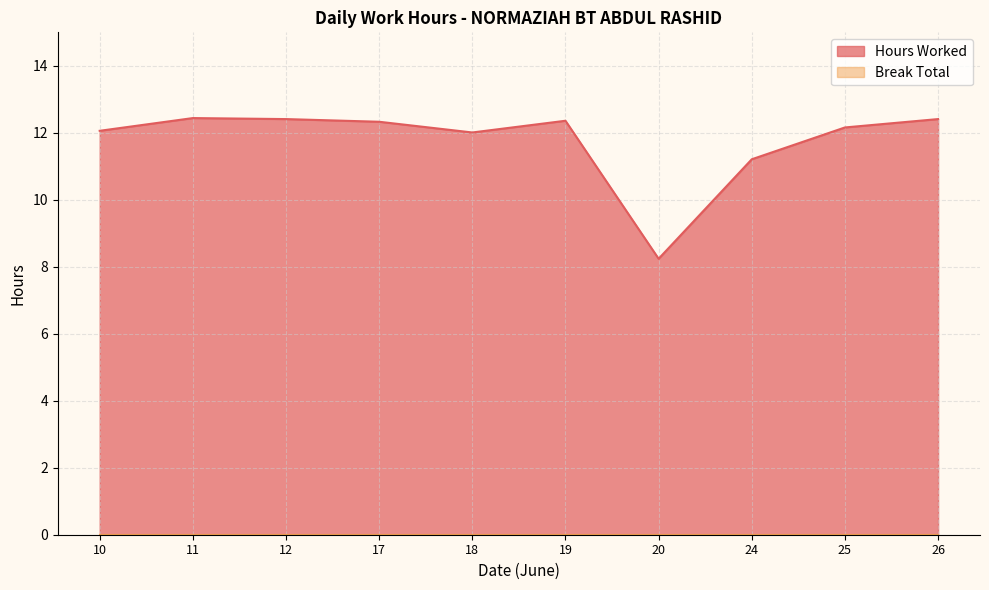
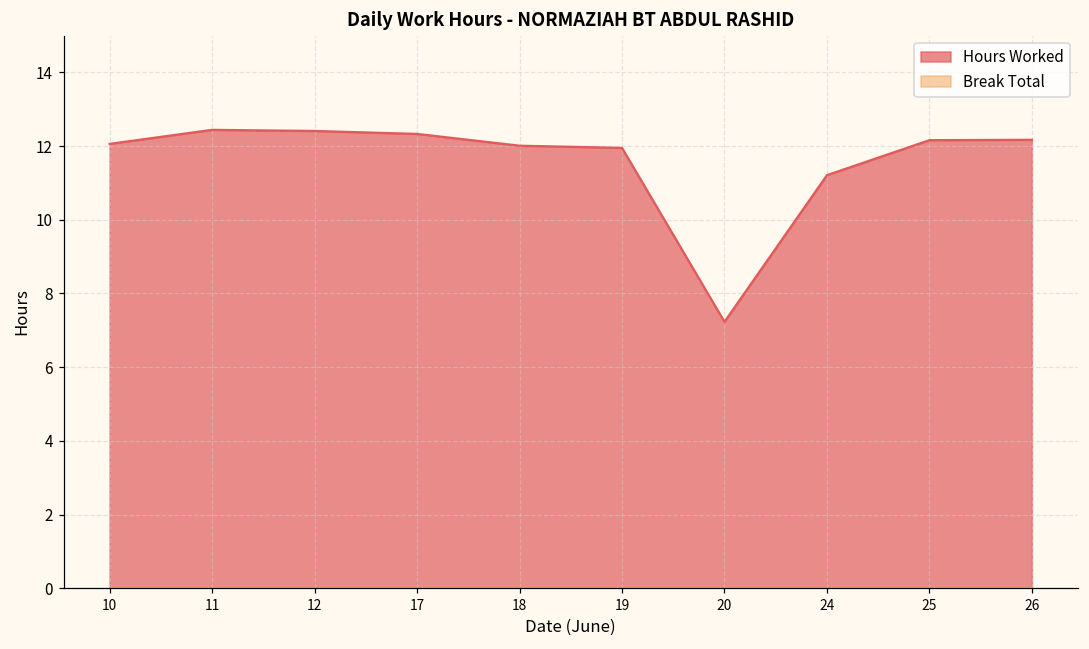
  {
    "Hours Worked": {
      "10": 12.1,
      "11": 12.4,
      "12": 12.4,
      "17": 12.3,
      "18": 12.0,
-     "19": 12.4,
-     "20": 8.2,
+     "19": 12.0,
+     "20": 7.2,
      "24": 11.2,
      "25": 12.2,
-     "26": 12.4
+     "26": 12.2
    },
    "Break Total": {
      "10": 0.0,
      "11": 0.0,
      "12": 0.0,
      "17": 0.0,
      "18": 0.0,
      "19": 0.0,
      "20": 0.0,
      "24": 0.0,
      "25": 0.0,
      "26": 0.0
    }
  }
